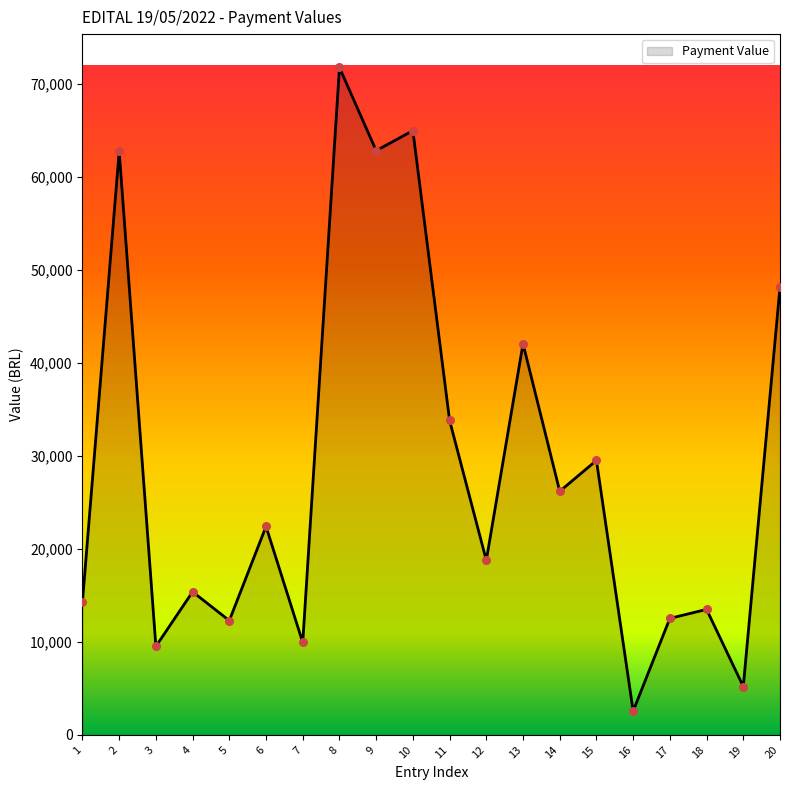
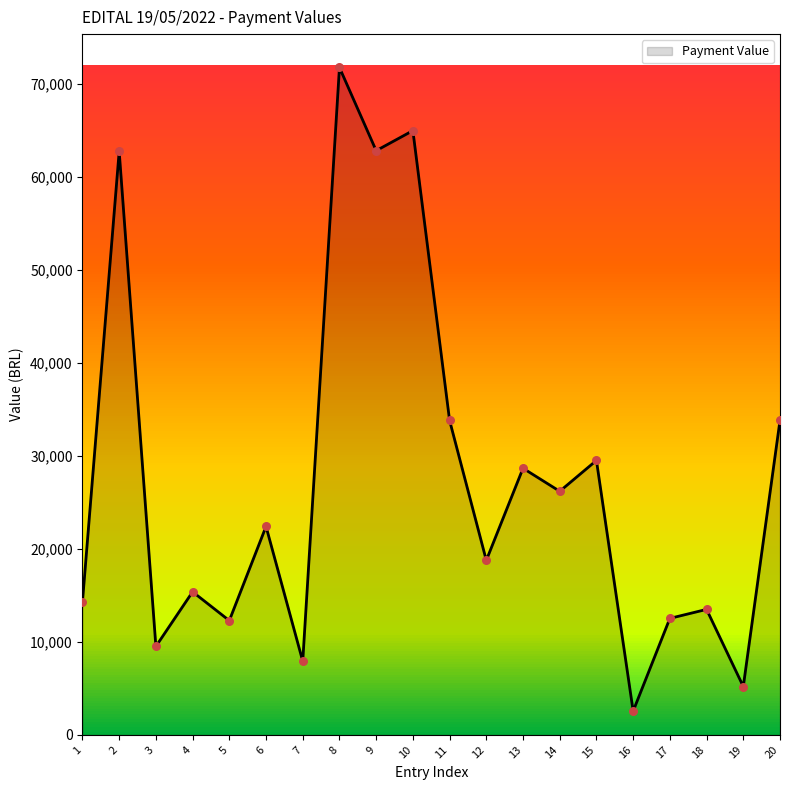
  {
    "1": "14,000",
    "2": "63,000",
    "3": "10,000",
    "4": "15,000",
    "5": "12,000",
    "6": "22,000",
-   "7": "10,000",
+   "7": "8,000",
    "8": "72,000",
    "9": "63,000",
    "10": "65,000",
    "11": "34,000",
    "12": "19,000",
-   "13": "42,000",
+   "13": "29,000",
    "14": "26,000",
    "15": "30,000",
    "16": "3,000",
    "17": "13,000",
    "18": "14,000",
    "19": "5,000",
-   "20": "48,000"
+   "20": "34,000"
  }
